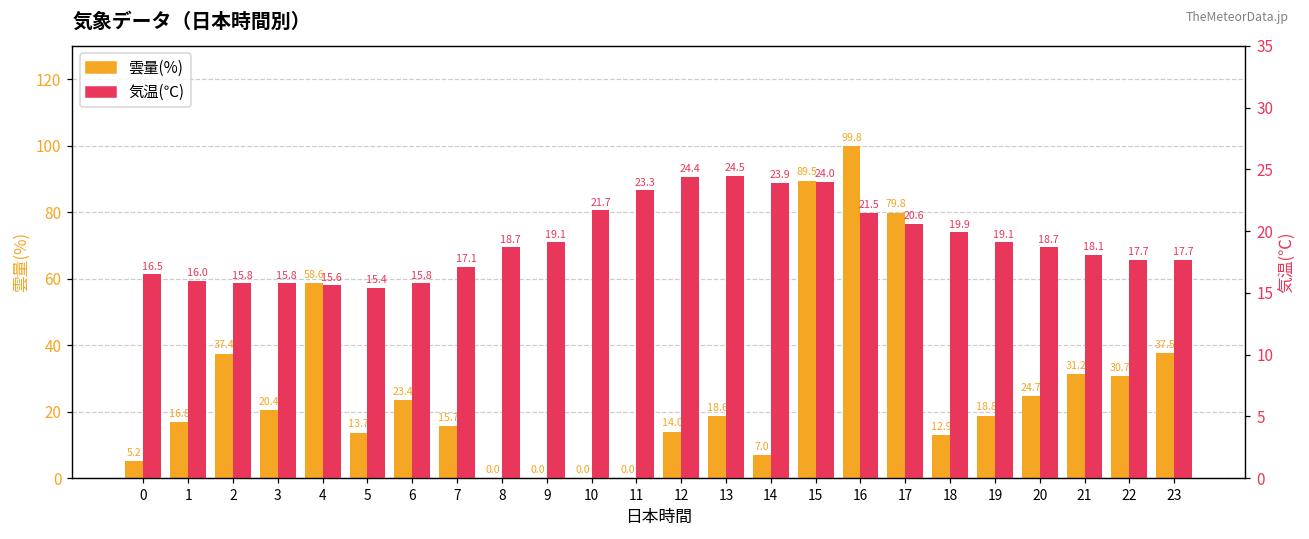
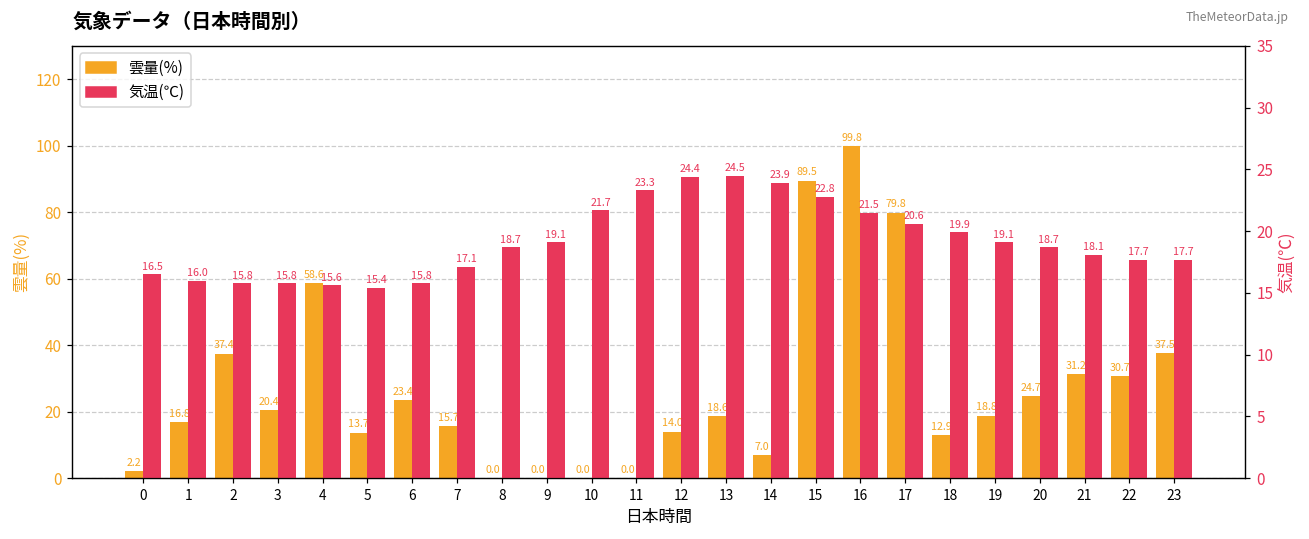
  {
    "雲量(%)": {
-     "0": 5.2,
+     "0": 2.2,
      "1": 16.8,
      "2": 37.4,
      "3": 20.4,
      "4": 58.6,
      "5": 13.7,
      "6": 23.4,
      "7": 15.7,
      "8": 0.0,
      "9": 0.0,
      "10": 0.0,
      "11": 0.0,
      "12": 14.0,
      "13": 18.6,
      "14": 7.0,
      "15": 89.5,
      "16": 99.8,
      "17": 79.8,
      "18": 12.9,
      "19": 18.8,
      "20": 24.7,
      "21": 31.2,
      "22": 30.7,
      "23": 37.5
    },
    "気温(℃)": {
      "0": 16.5,
      "1": 16.0,
      "2": 15.8,
      "3": 15.8,
      "4": 15.6,
      "5": 15.4,
      "6": 15.8,
      "7": 17.1,
      "8": 18.7,
      "9": 19.1,
      "10": 21.7,
      "11": 23.3,
      "12": 24.4,
      "13": 24.5,
      "14": 23.9,
-     "15": 24.0,
+     "15": 22.8,
      "16": 21.5,
      "17": 20.6,
      "18": 19.9,
      "19": 19.1,
      "20": 18.7,
      "21": 18.1,
      "22": 17.7,
      "23": 17.7
    }
  }
